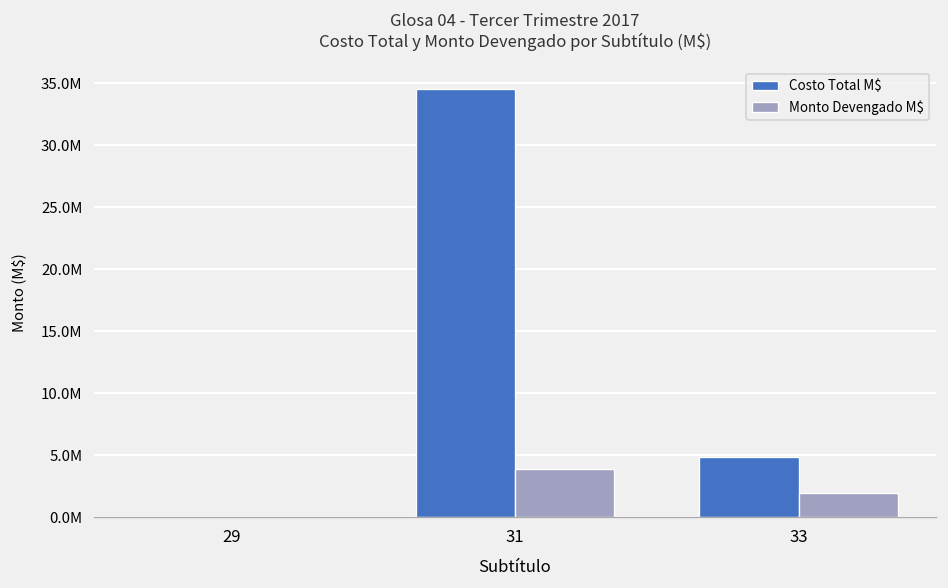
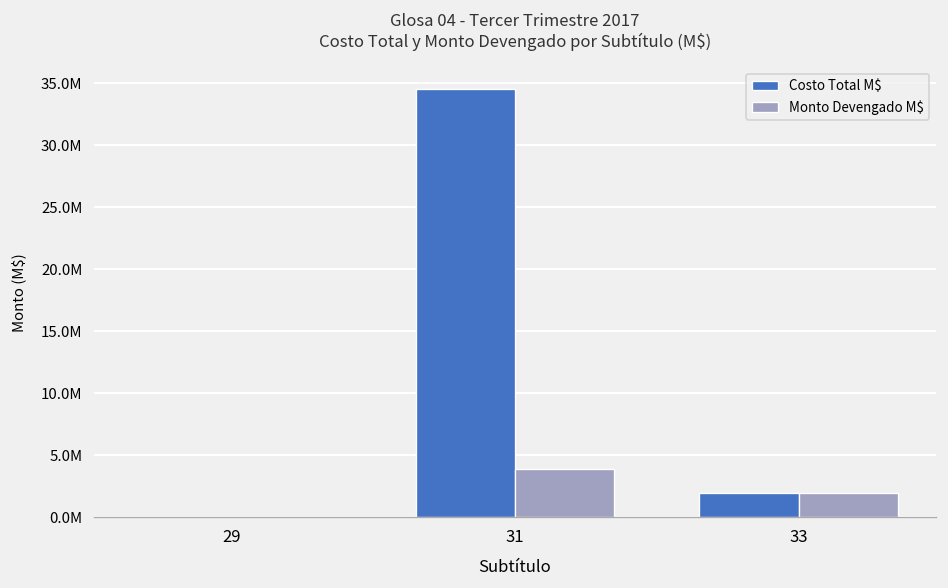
  {
    "Costo Total M$": {
      "29": 0,
      "31": 34600000,
-     "33": 4900000
+     "33": 2000000
    },
    "Monto Devengado M$": {
      "29": 0,
      "31": 3900000,
      "33": 2000000
    }
  }
